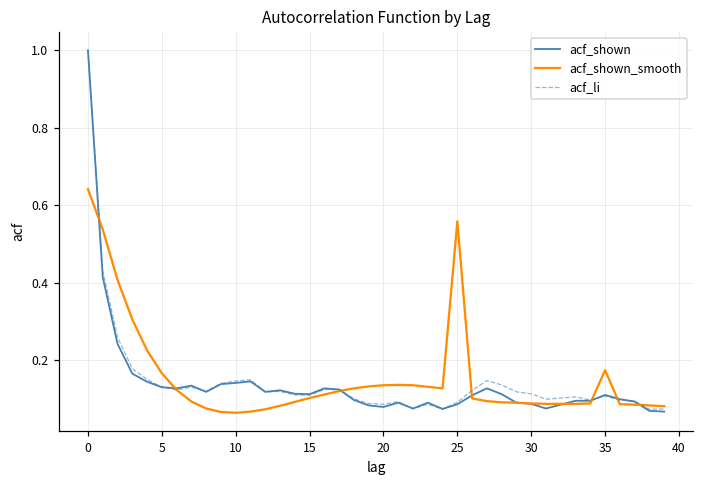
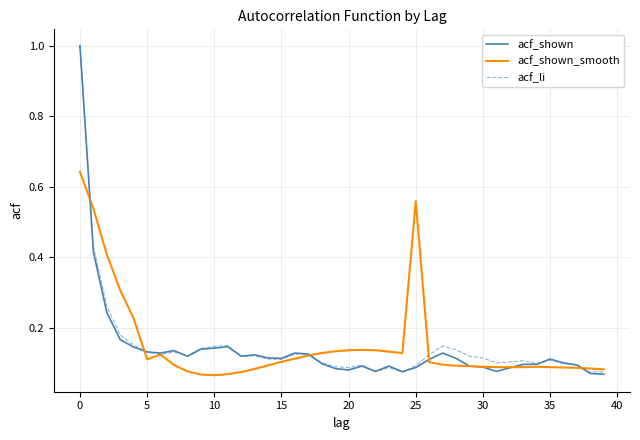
  {
    "acf_shown_smooth": {
      "0": 0.64,
-     "5": 0.17,
+     "5": 0.11,
      "10": 0.07,
      "20": 0.14,
      "25": 0.56,
-     "35": 0.18
+     "35": 0.09
    }
  }
